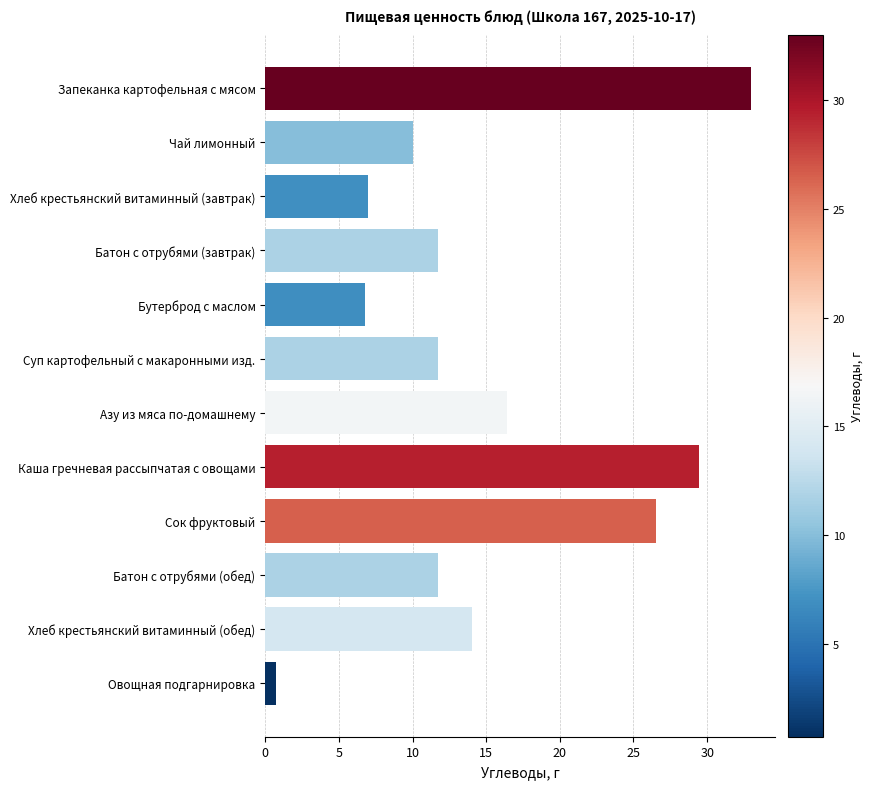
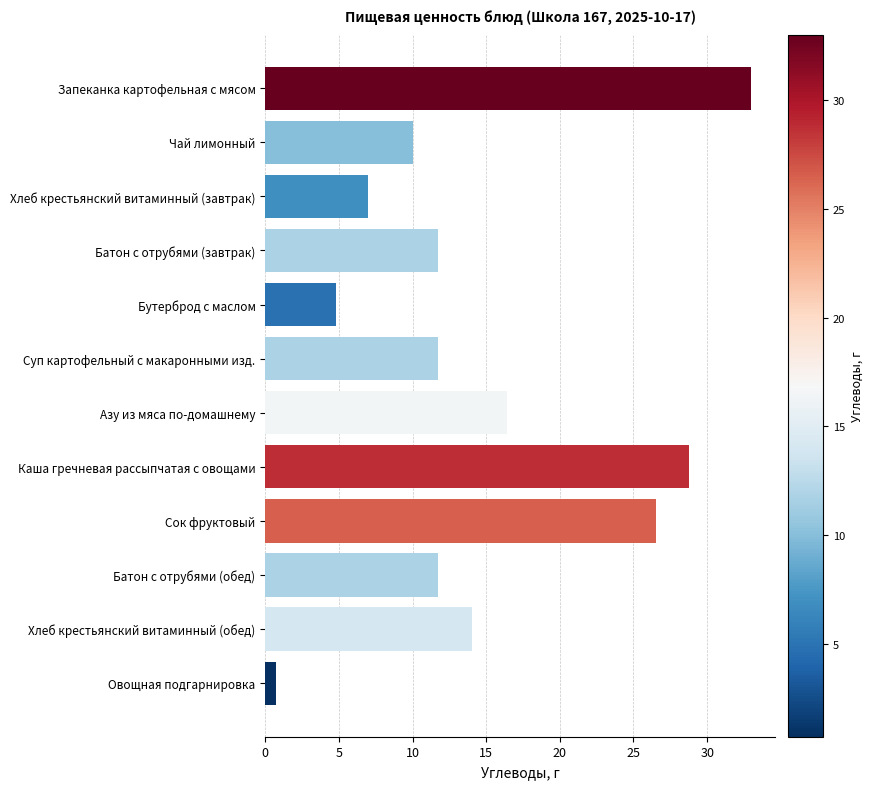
  {
    "Запеканка картофельная с мясом": 33.0,
    "Чай лимонный": 10.0,
    "Хлеб крестьянский витаминный (завтрак)": 7.0,
    "Батон с отрубями (завтрак)": 11.8,
-   "Бутерброд с маслом": 6.8,
+   "Бутерброд с маслом": 4.8,
    "Суп картофельный с макаронными изд.": 11.7,
    "Азу из мяса по-домашнему": 16.4,
-   "Каша гречневая рассыпчатая с овощами": 29.5,
+   "Каша гречневая рассыпчатая с овощами": 28.8,
    "Сок фруктовый": 26.5,
    "Батон с отрубями (обед)": 11.8,
    "Хлеб крестьянский витаминный (обед)": 14.0,
    "Овощная подгарнировка": 0.8
  }
